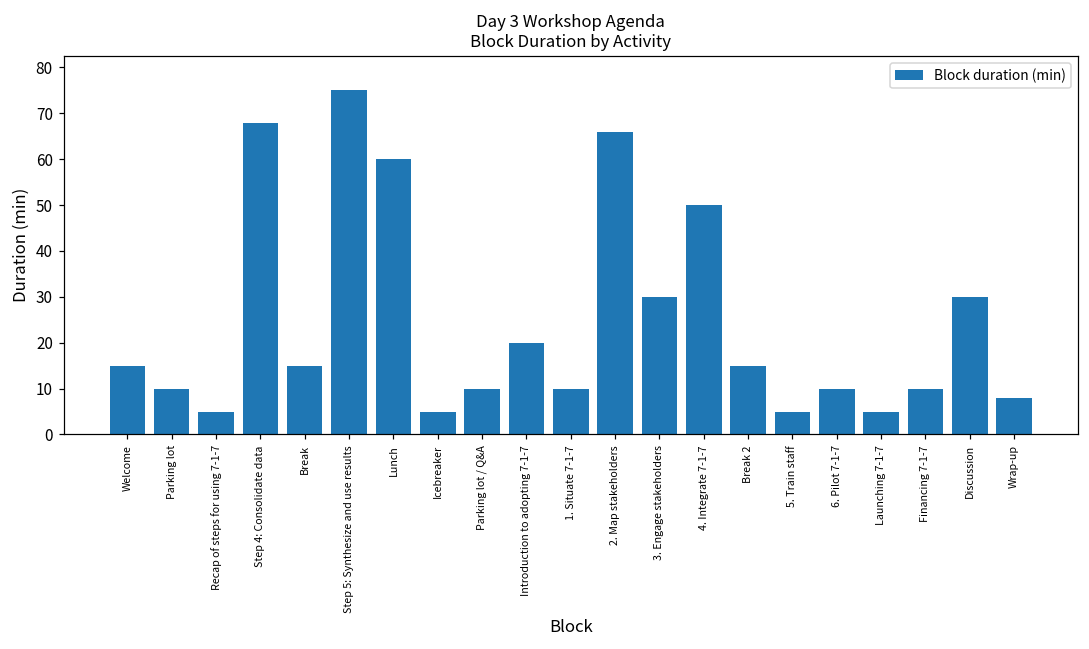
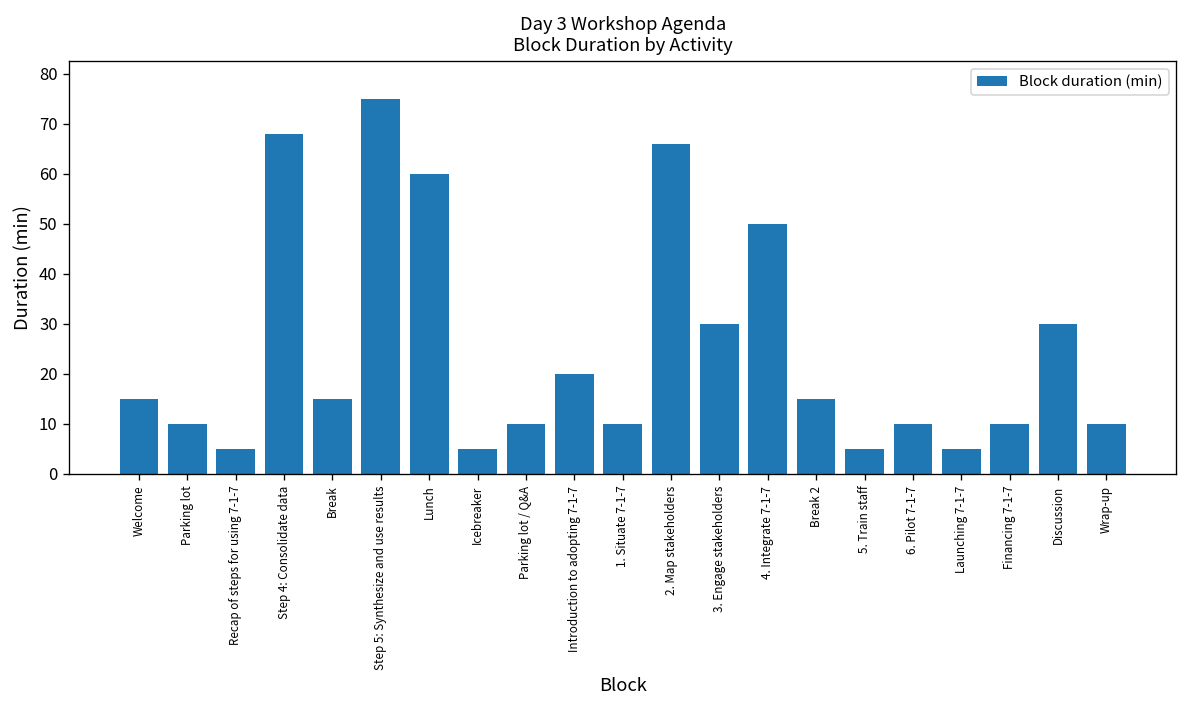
  {
    "Welcome": 15,
    "Parking lot": 10,
    "Recap of steps for using 7-1-7": 5,
    "Step 4: Consolidate data": 68,
    "Break": 15,
    "Step 5: Synthesize and use results": 75,
    "Lunch": 60,
    "Icebreaker": 5,
    "Parking lot / Q&A": 10,
    "Introduction to adopting 7-1-7": 20,
    "1. Situate 7-1-7": 10,
    "2. Map stakeholders": 66,
    "3. Engage stakeholders": 30,
    "4. Integrate 7-1-7": 50,
    "Break 2": 15,
    "5. Train staff": 5,
    "6. Pilot 7-1-7": 10,
    "Launching 7-1-7": 5,
    "Financing 7-1-7": 10,
    "Discussion": 30,
-   "Wrap-up": 8
+   "Wrap-up": 10
  }
